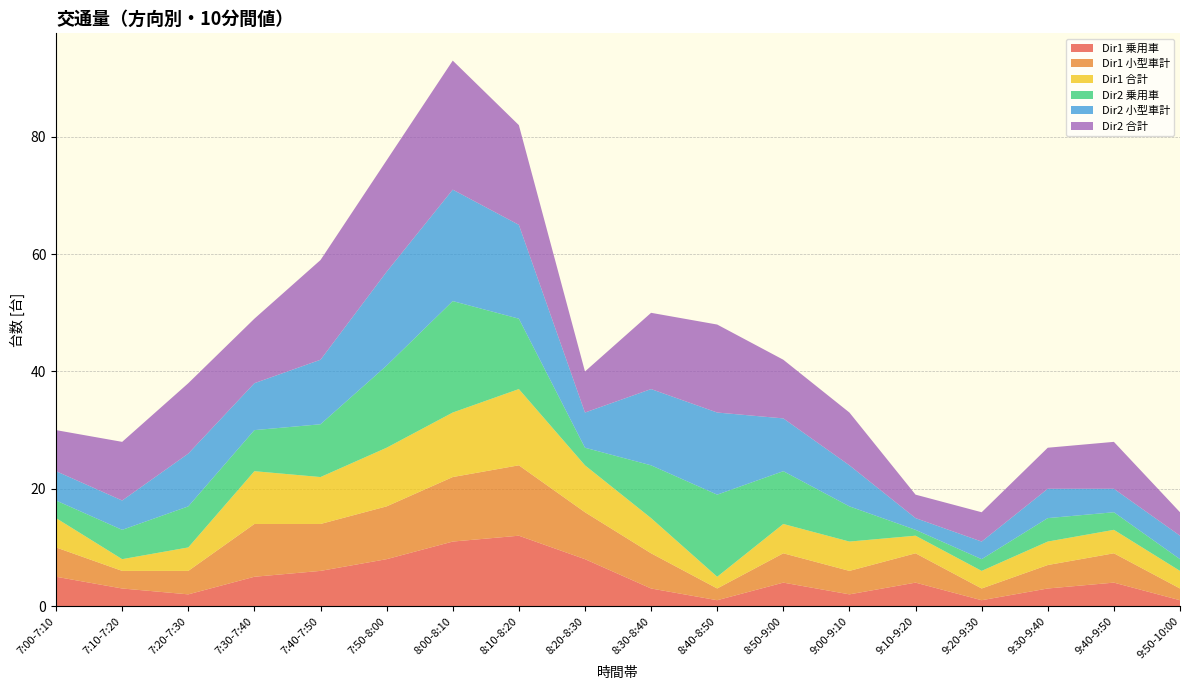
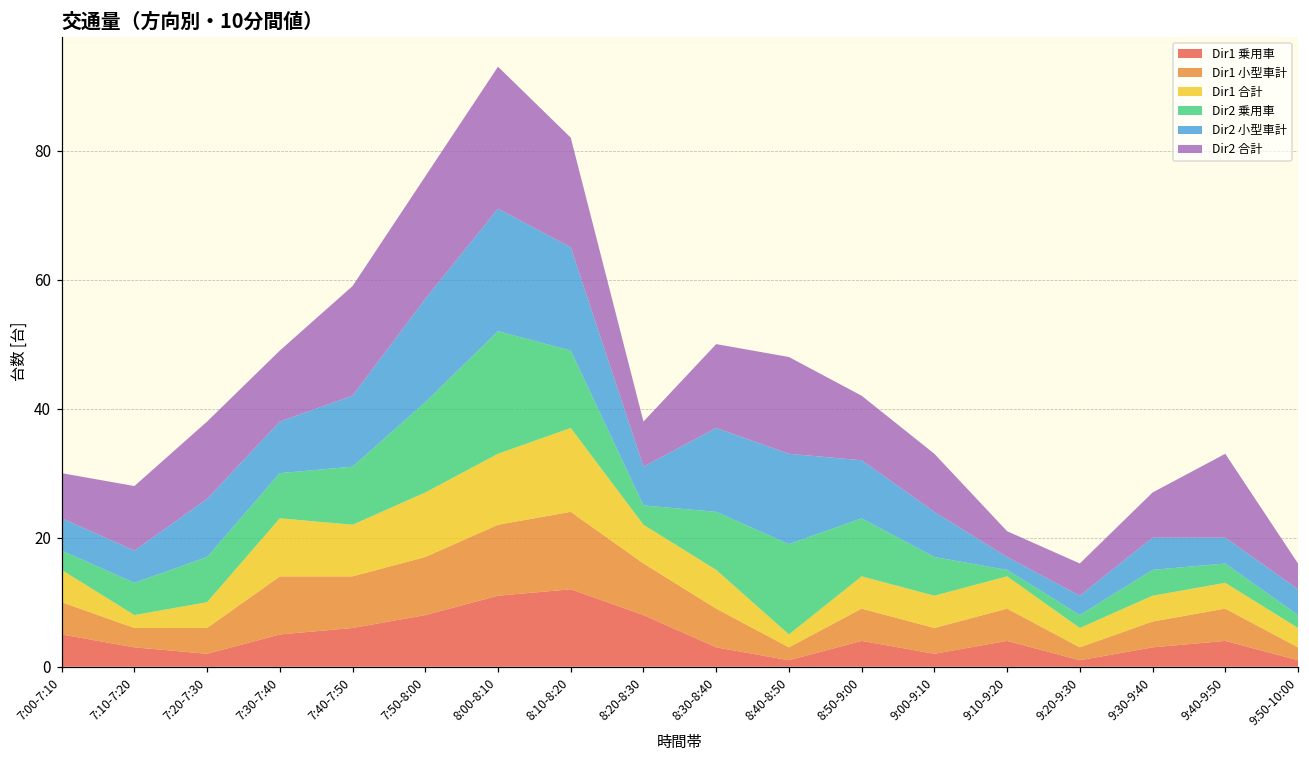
  {
    "Dir1 合計": {
      "7:00-7:10": 5,
      "7:10-7:20": 2,
      "7:20-7:30": 4,
      "7:30-7:40": 9,
      "7:40-7:50": 8,
      "7:50-8:00": 10,
      "8:00-8:10": 11,
      "8:10-8:20": 13,
-     "8:20-8:30": 8,
+     "8:20-8:30": 6,
      "8:30-8:40": 6,
      "8:40-8:50": 2,
      "8:50-9:00": 5,
      "9:00-9:10": 5,
-     "9:10-9:20": 3,
+     "9:10-9:20": 5,
      "9:20-9:30": 3,
      "9:30-9:40": 4,
      "9:40-9:50": 4,
      "9:50-10:00": 3
    },
    "Dir2 乗用車": {
      "7:00-7:10": 3,
      "7:10-7:20": 5,
      "7:20-7:30": 7,
      "7:30-7:40": 7,
      "7:40-7:50": 9,
      "7:50-8:00": 14,
      "8:00-8:10": 19,
      "8:10-8:20": 12,
      "8:20-8:30": 3,
      "8:30-8:40": 9,
      "8:40-8:50": 14,
      "8:50-9:00": 9,
      "9:00-9:10": 6,
      "9:10-9:20": 1,
      "9:20-9:30": 2,
      "9:30-9:40": 4,
      "9:40-9:50": 3,
      "9:50-10:00": 2
    },
    "Dir2 小型車計": {
      "7:00-7:10": 5,
      "7:10-7:20": 5,
      "7:20-7:30": 9,
      "7:30-7:40": 8,
      "7:40-7:50": 11,
      "7:50-8:00": 16,
      "8:00-8:10": 19,
      "8:10-8:20": 16,
      "8:20-8:30": 6,
      "8:30-8:40": 13,
      "8:40-8:50": 14,
      "8:50-9:00": 9,
      "9:00-9:10": 7,
      "9:10-9:20": 2,
      "9:20-9:30": 3,
      "9:30-9:40": 5,
      "9:40-9:50": 4,
      "9:50-10:00": 4
    },
    "Dir2 合計": {
      "7:00-7:10": 7,
      "7:10-7:20": 10,
      "7:20-7:30": 12,
      "7:30-7:40": 11,
      "7:40-7:50": 17,
      "7:50-8:00": 19,
      "8:00-8:10": 22,
      "8:10-8:20": 17,
      "8:20-8:30": 7,
      "8:30-8:40": 13,
      "8:40-8:50": 15,
      "8:50-9:00": 10,
      "9:00-9:10": 9,
      "9:10-9:20": 4,
      "9:20-9:30": 5,
      "9:30-9:40": 7,
-     "9:40-9:50": 8,
+     "9:40-9:50": 13,
      "9:50-10:00": 4
    }
  }
